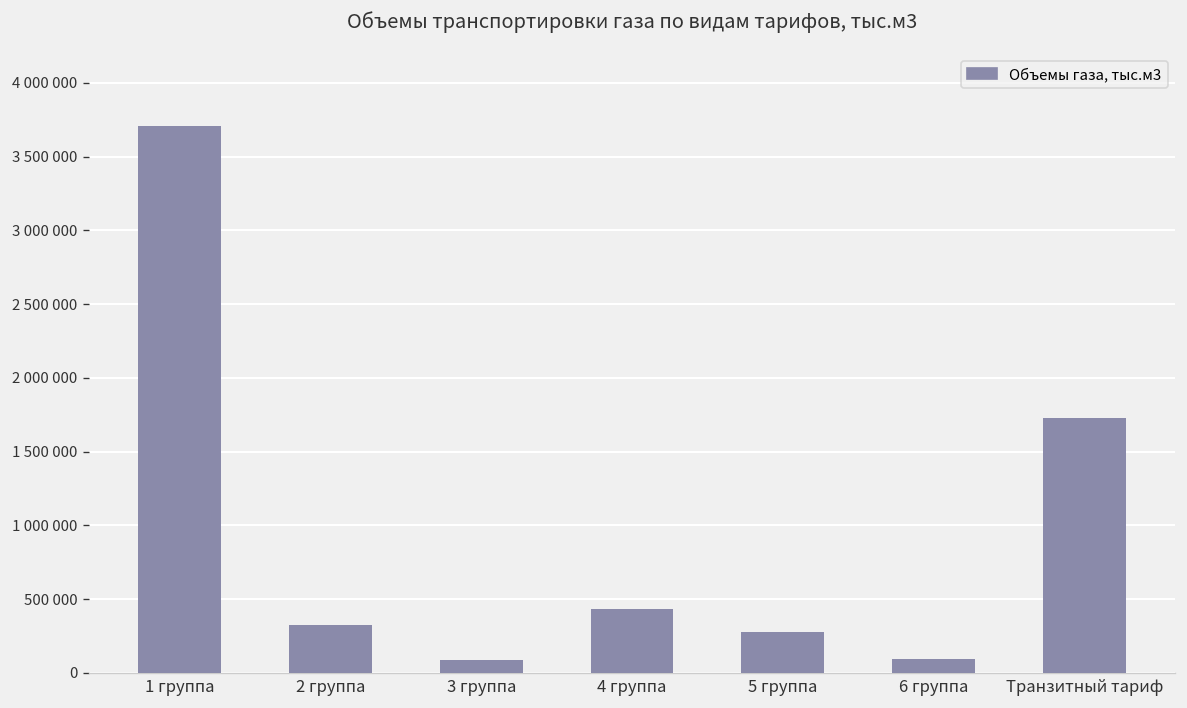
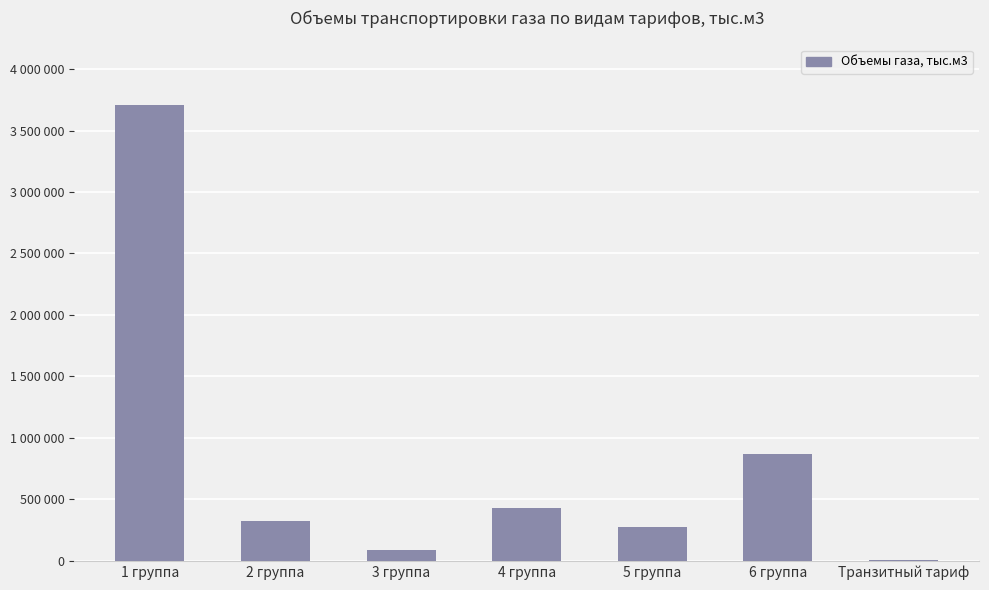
  {
    "1 группа": 3710000,
    "2 группа": 320000,
    "3 группа": 90000,
    "4 группа": 430000,
    "5 группа": 270000,
-   "6 группа": 90000,
-   "Транзитный тариф": 1730000
+   "6 группа": 870000,
+   "Транзитный тариф": 10000
  }
